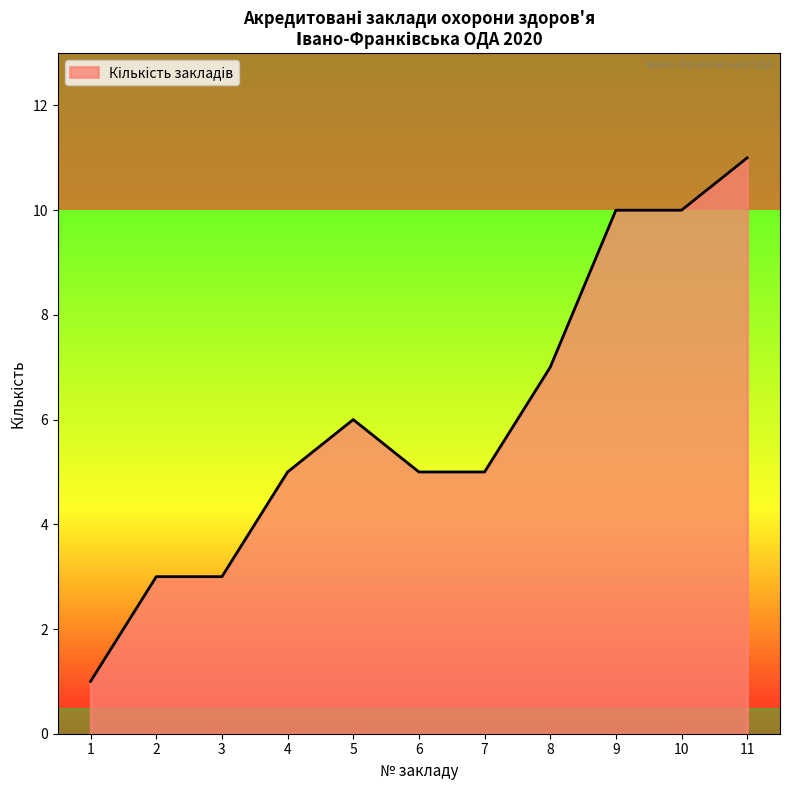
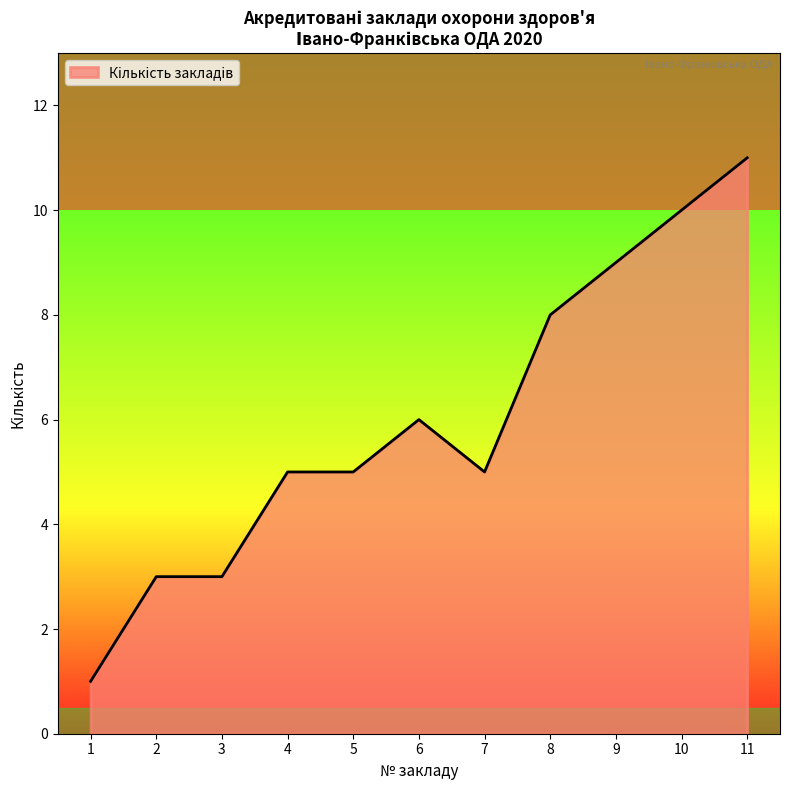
  {
    "1": 1,
    "2": 3,
    "3": 3,
    "4": 5,
-   "5": 6,
-   "6": 5,
+   "5": 5,
+   "6": 6,
    "7": 5,
-   "8": 7,
-   "9": 10,
+   "8": 8,
+   "9": 9,
    "10": 10,
    "11": 11
  }
